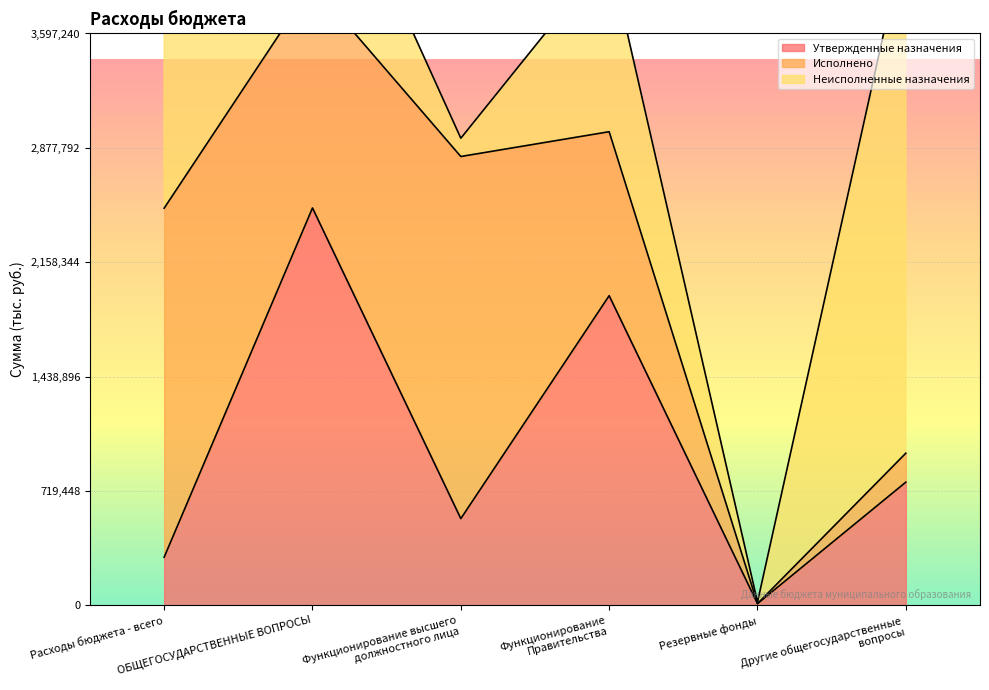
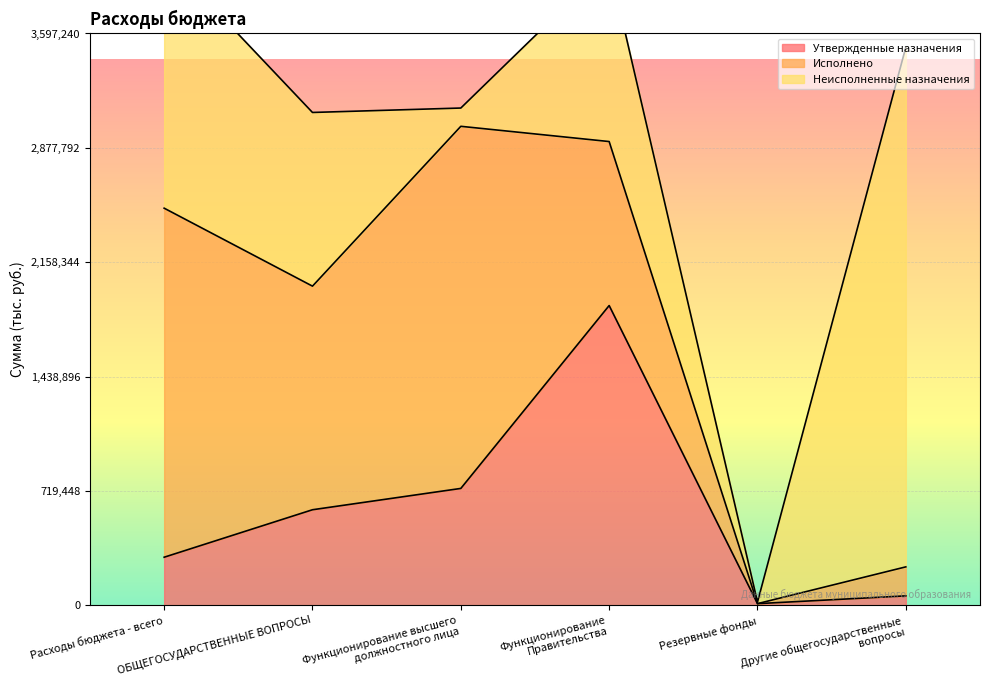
  {
    "Утвержденные назначения": {
      "Расходы бюджета - всего": "300,000",
-     "ОБЩЕГОСУДАРСТВЕННЫЕ ВОПРОСЫ": "2,500,000",
-     "Функционирование высшего должностного лица": "550,000",
-     "Функционирование Правительства": "1,950,000",
-     "Другие общегосударственные вопросы": "770,000"
+     "ОБЩЕГОСУДАРСТВЕННЫЕ ВОПРОСЫ": "600,000",
+     "Функционирование высшего должностного лица": "730,000",
+     "Функционирование Правительства": "1,890,000",
+     "Другие общегосударственные вопросы": "60,000"
    },
    "Исполнено": {
      "Расходы бюджета - всего": "2,200,000",
      "Функционирование высшего должностного лица": "2,280,000",
      "Функционирование Правительства": "1,030,000",
      "Другие общегосударственные вопросы": "180,000"
    },
    "Неисполненные назначения": {
      "Функционирование высшего должностного лица": "120,000"
    }
  }
